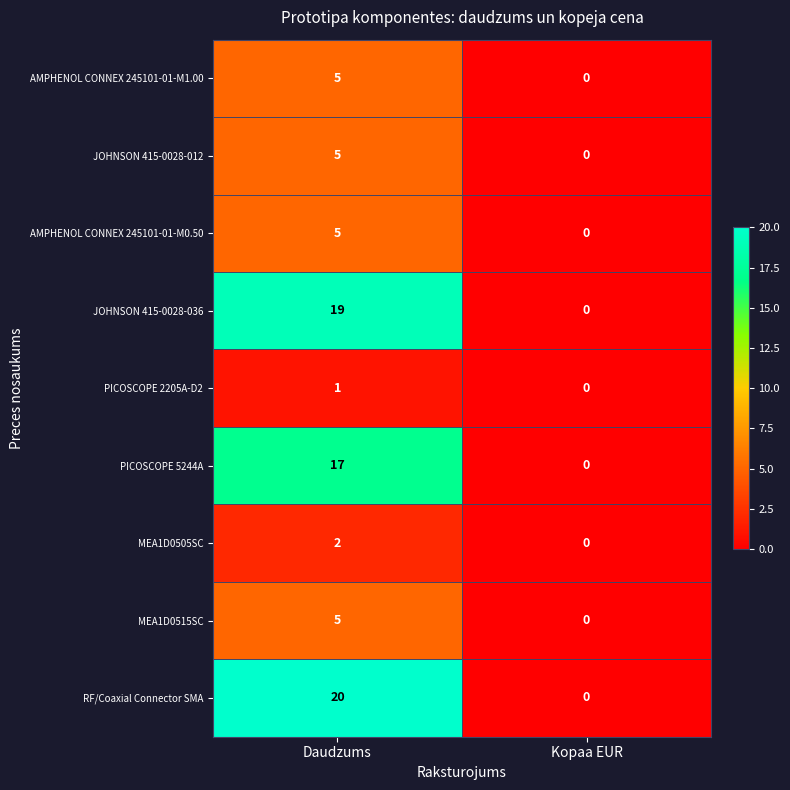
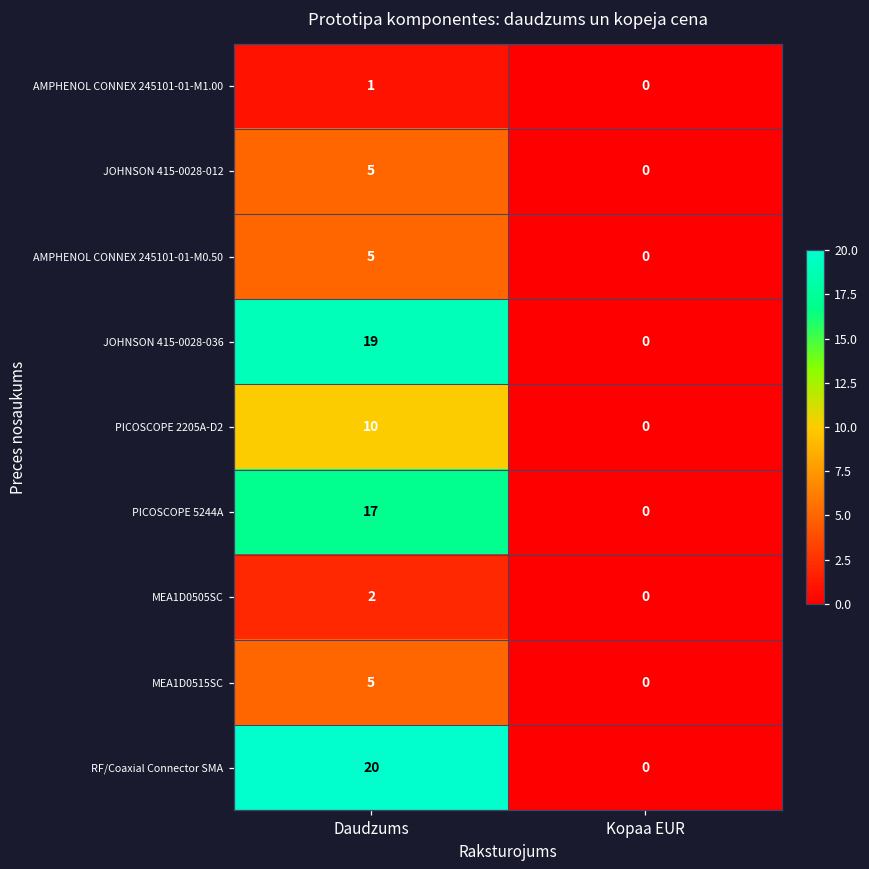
  {
    "AMPHENOL CONNEX 245101-01-M1.00": {
-     "Daudzums": 5,
+     "Daudzums": 1,
      "Kopaa EUR": 0
    },
    "JOHNSON 415-0028-012": {
      "Daudzums": 5,
      "Kopaa EUR": 0
    },
    "AMPHENOL CONNEX 245101-01-M0.50": {
      "Daudzums": 5,
      "Kopaa EUR": 0
    },
    "JOHNSON 415-0028-036": {
      "Daudzums": 19,
      "Kopaa EUR": 0
    },
    "PICOSCOPE 2205A-D2": {
-     "Daudzums": 1,
+     "Daudzums": 10,
      "Kopaa EUR": 0
    },
    "PICOSCOPE 5244A": {
      "Daudzums": 17,
      "Kopaa EUR": 0
    },
    "MEA1D0505SC": {
      "Daudzums": 2,
      "Kopaa EUR": 0
    },
    "MEA1D0515SC": {
      "Daudzums": 5,
      "Kopaa EUR": 0
    },
    "RF/Coaxial Connector SMA": {
      "Daudzums": 20,
      "Kopaa EUR": 0
    }
  }
